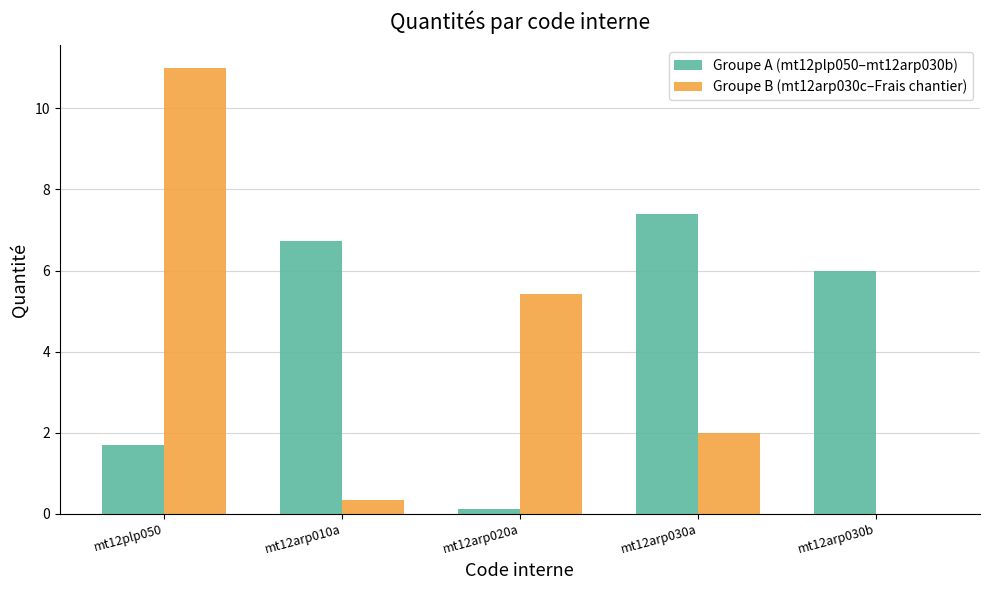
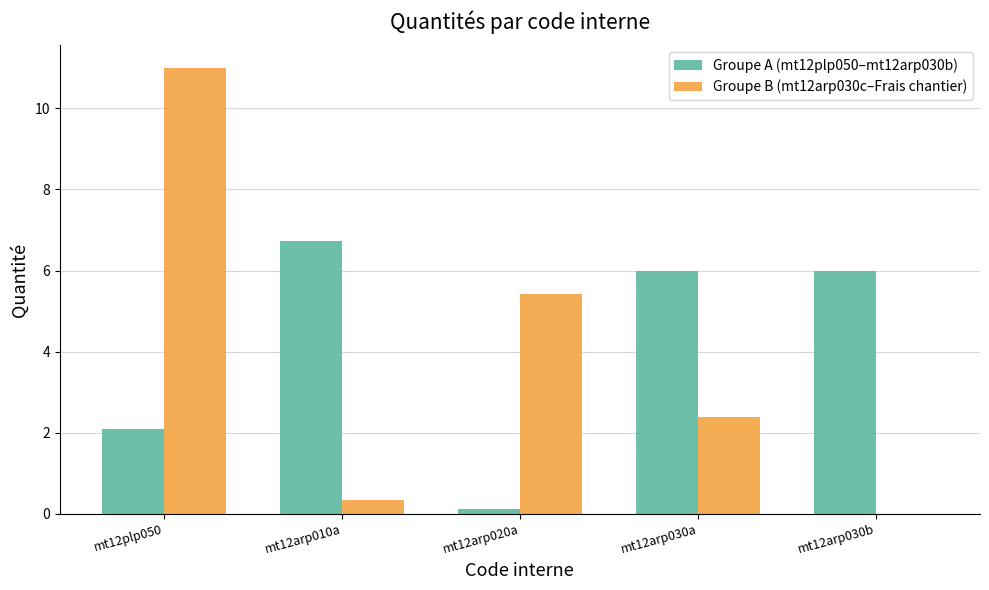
  {
    "Groupe A (mt12plp050–mt12arp030b)": {
-     "mt12plp050": 1.7,
+     "mt12plp050": 2.1,
      "mt12arp010a": 6.7,
      "mt12arp020a": 0.1,
-     "mt12arp030a": 7.4,
+     "mt12arp030a": 6.0,
      "mt12arp030b": 6.0
    },
    "Groupe B (mt12arp030c–Frais chantier)": {
      "mt12plp050": 11.0,
      "mt12arp010a": 0.3,
      "mt12arp020a": 5.4,
-     "mt12arp030a": 2.0,
+     "mt12arp030a": 2.4,
      "mt12arp030b": 0.0
    }
  }
